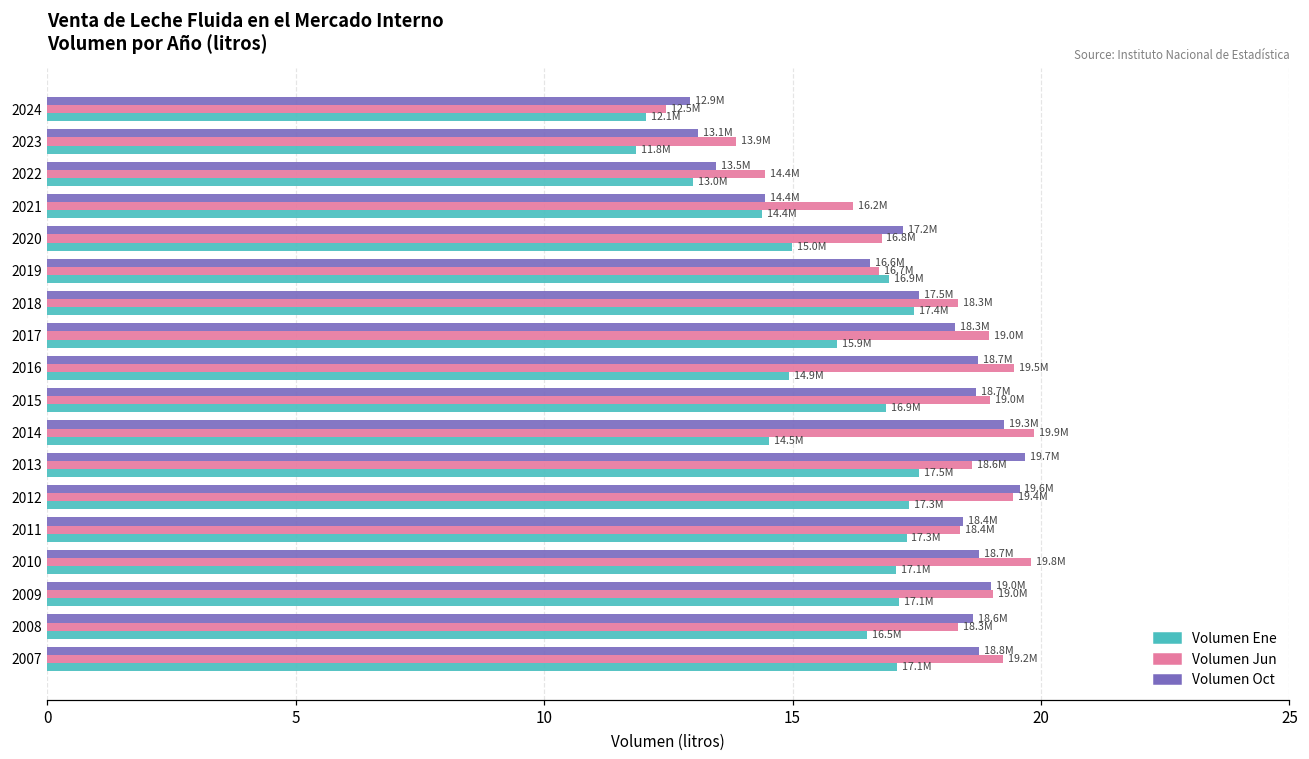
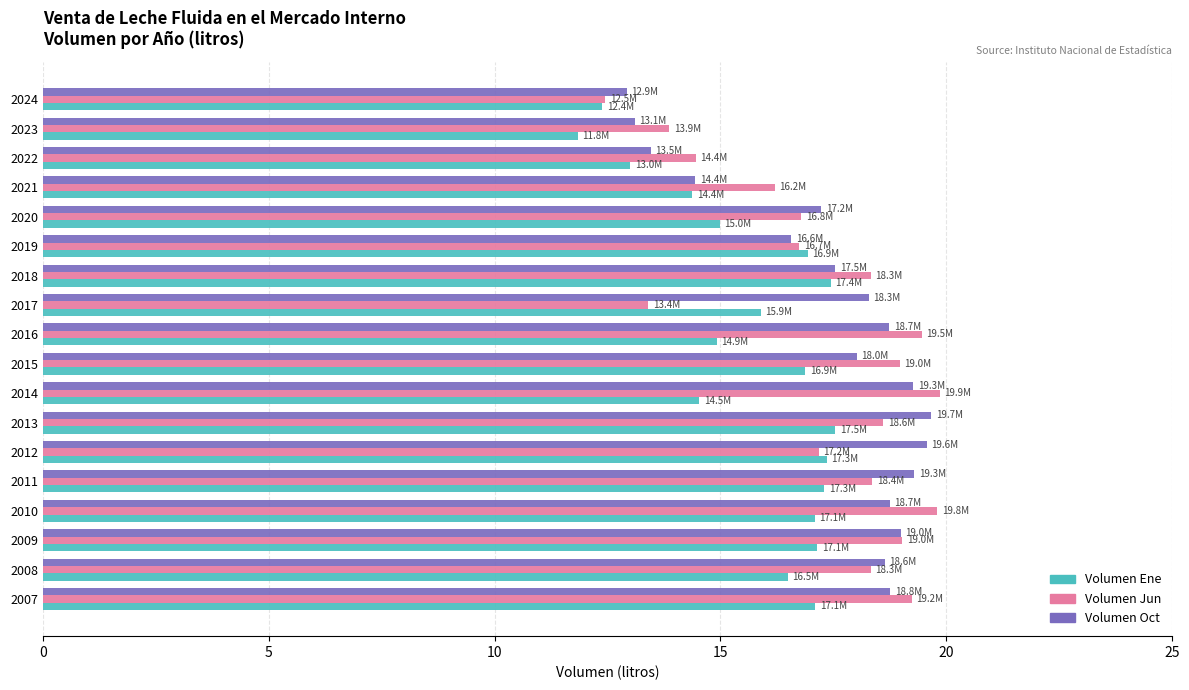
  {
    "Volumen Ene": {
-     "2024": "12.1M",
+     "2024": "12.4M",
      "2023": "11.8M",
      "2022": "13.0M",
      "2021": "14.4M",
      "2020": "15.0M",
      "2018": "17.4M",
      "2017": "15.9M",
      "2016": "14.9M",
      "2015": "16.9M",
      "2014": "14.5M",
      "2013": "17.5M",
      "2012": "17.3M",
      "2011": "17.3M",
      "2010": "17.1M",
      "2009": "17.1M",
      "2008": "16.5M",
      "2007": "17.1M"
    },
    "Volumen Jun": {
      "2024": "12.5M",
      "2023": "13.9M",
      "2022": "14.4M",
      "2021": "16.2M",
      "2020": "16.8M",
      "2018": "18.3M",
-     "2017": "19.0M",
+     "2017": "13.4M",
      "2016": "19.5M",
      "2015": "19.0M",
      "2014": "19.9M",
      "2013": "18.6M",
-     "2012": "19.4M",
+     "2012": "17.2M",
      "2010": "19.8M",
      "2008": "18.3M",
      "2007": "19.2M"
    },
    "Volumen Oct": {
      "2024": "12.9M",
      "2023": "13.1M",
      "2022": "13.5M",
      "2021": "14.4M",
      "2020": "17.2M",
      "2018": "17.5M",
      "2017": "18.3M",
      "2016": "18.7M",
-     "2015": "18.7M",
+     "2015": "18.0M",
      "2014": "19.3M",
      "2013": "19.7M",
-     "2011": "18.4M",
+     "2011": "19.3M",
      "2010": "18.7M",
      "2008": "18.6M",
      "2007": "18.8M"
    }
  }
